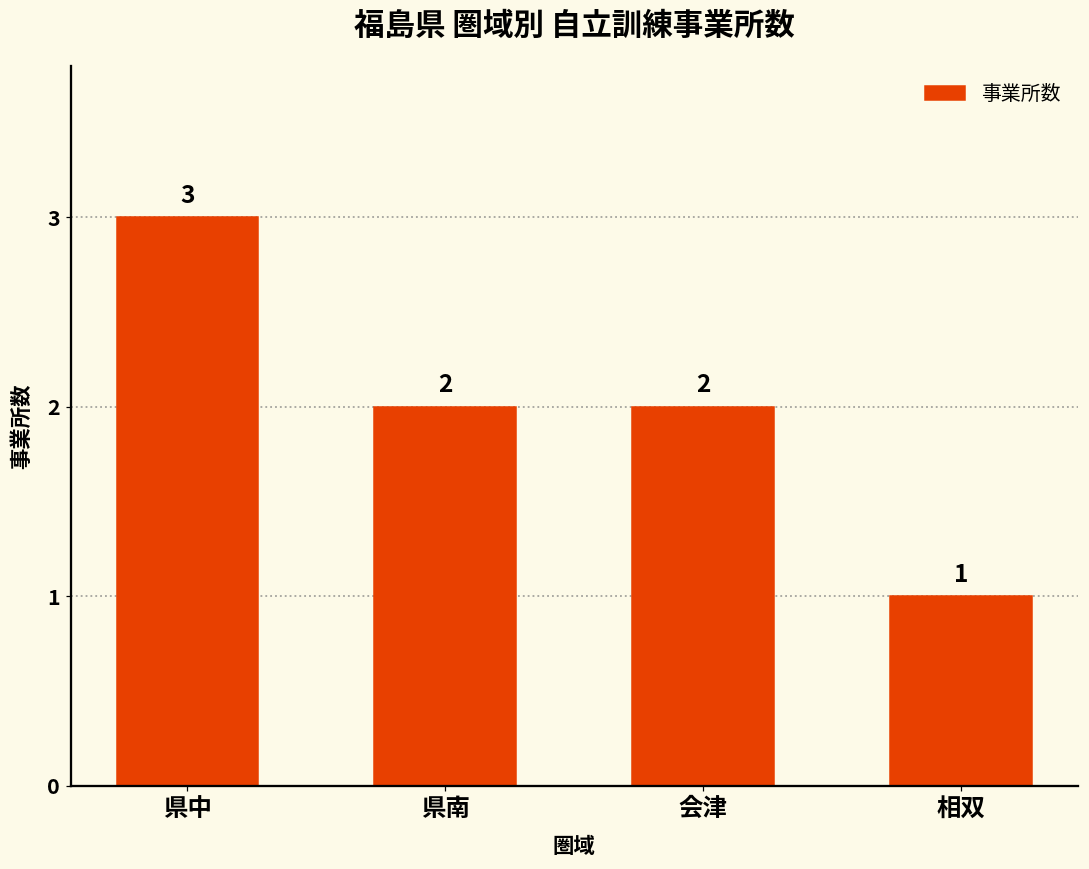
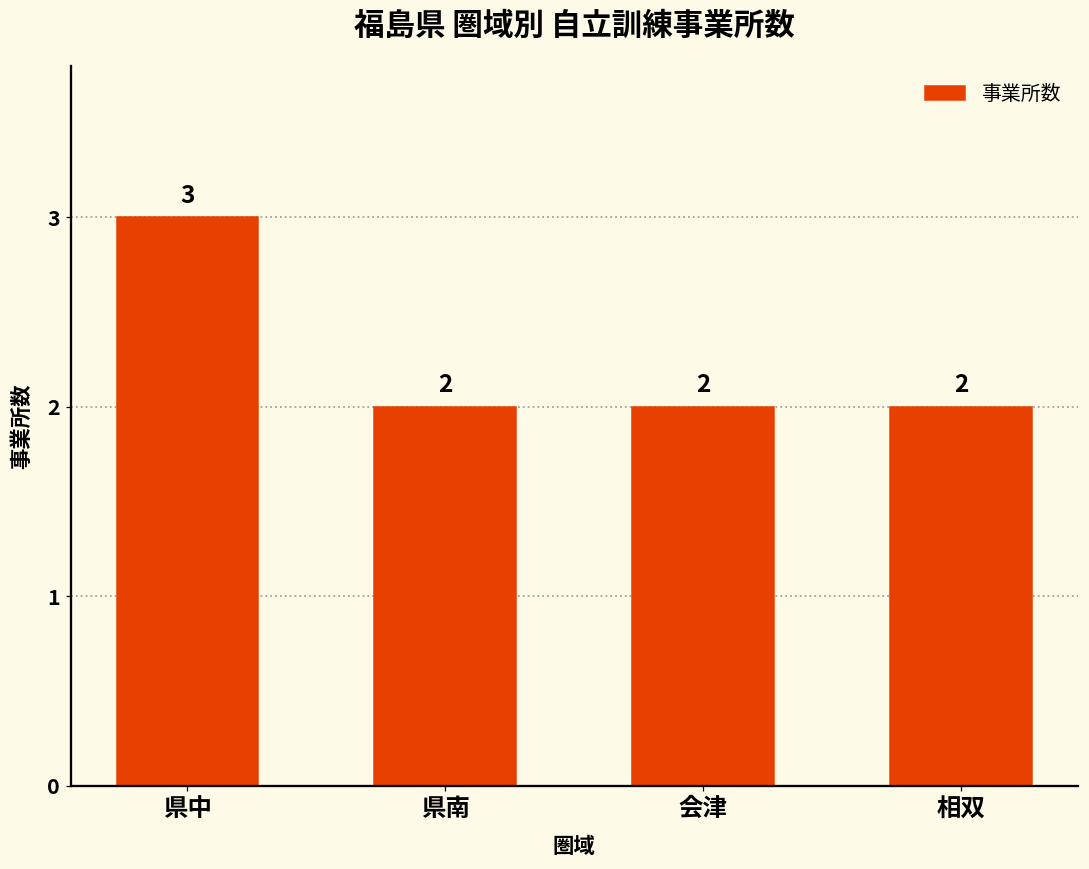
  {
    "県中": 3,
    "県南": 2,
    "会津": 2,
-   "相双": 1
+   "相双": 2
  }
